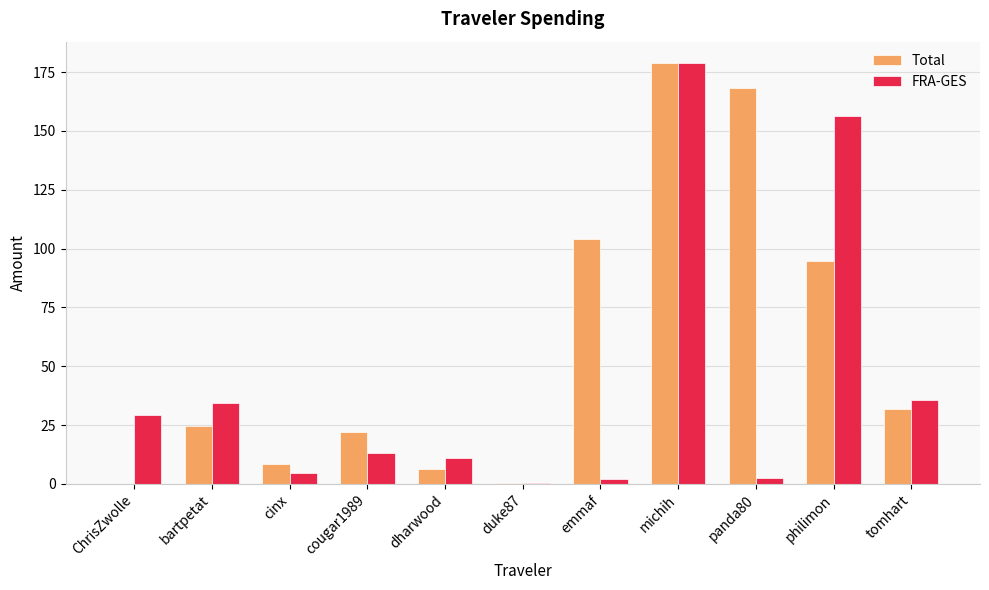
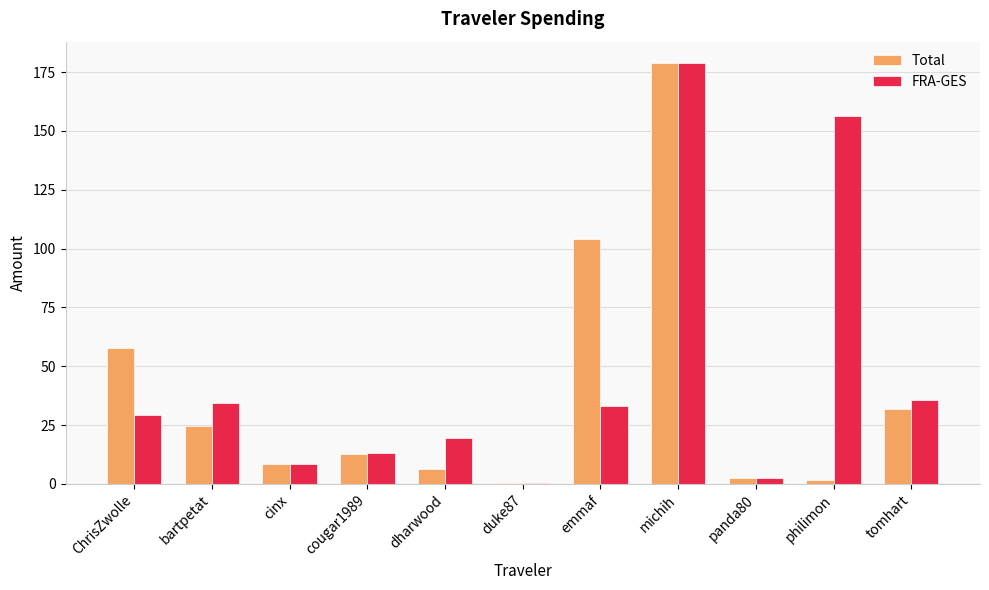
  {
    "Total": {
-     "ChrisZwolle": 0,
+     "ChrisZwolle": 58,
      "bartpetat": 25,
      "cinx": 9,
-     "cougar1989": 22,
+     "cougar1989": 13,
      "dharwood": 6,
      "emmaf": 104,
      "michih": 179,
-     "panda80": 168,
-     "philimon": 95,
+     "panda80": 2,
+     "philimon": 2,
      "tomhart": 32
    },
    "FRA-GES": {
      "ChrisZwolle": 29,
      "bartpetat": 34,
-     "cinx": 5,
+     "cinx": 9,
      "cougar1989": 13,
-     "dharwood": 11,
-     "emmaf": 2,
+     "dharwood": 19,
+     "emmaf": 33,
      "michih": 179,
      "panda80": 2,
      "philimon": 156,
      "tomhart": 36
    }
  }
